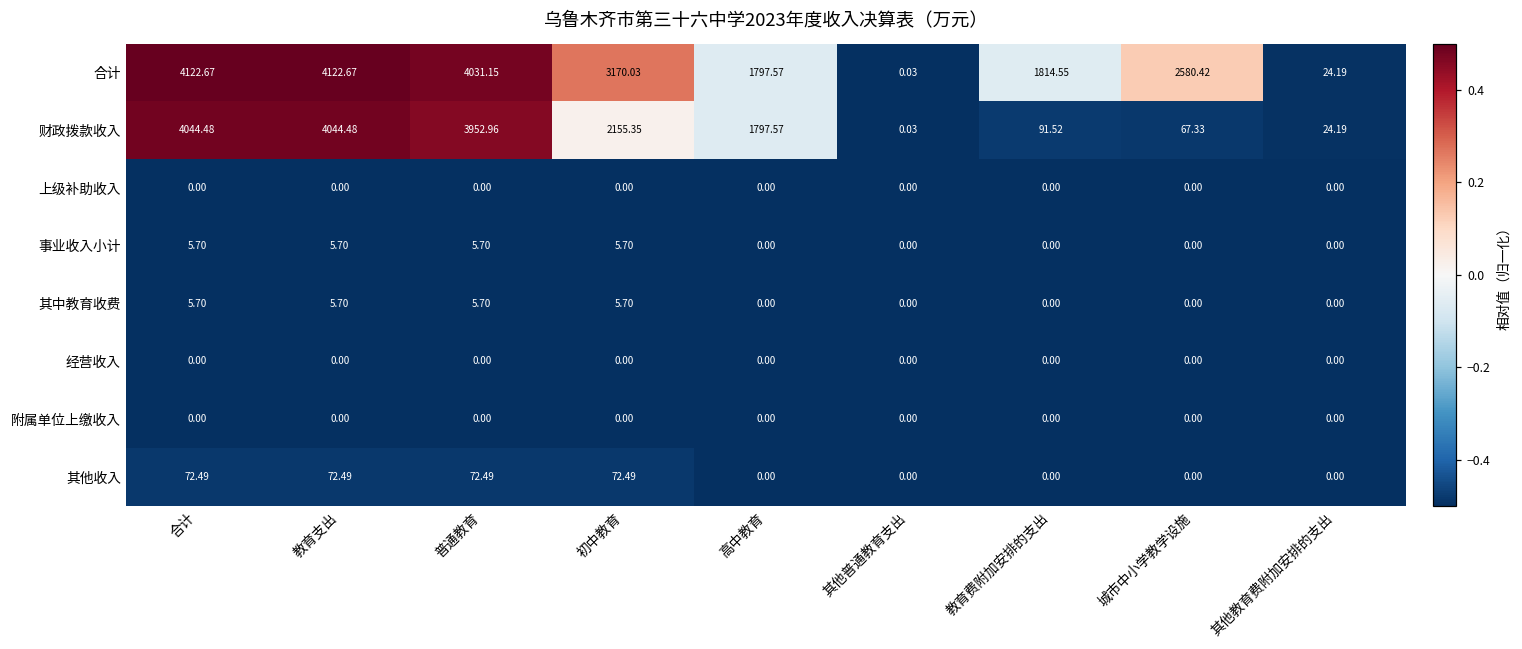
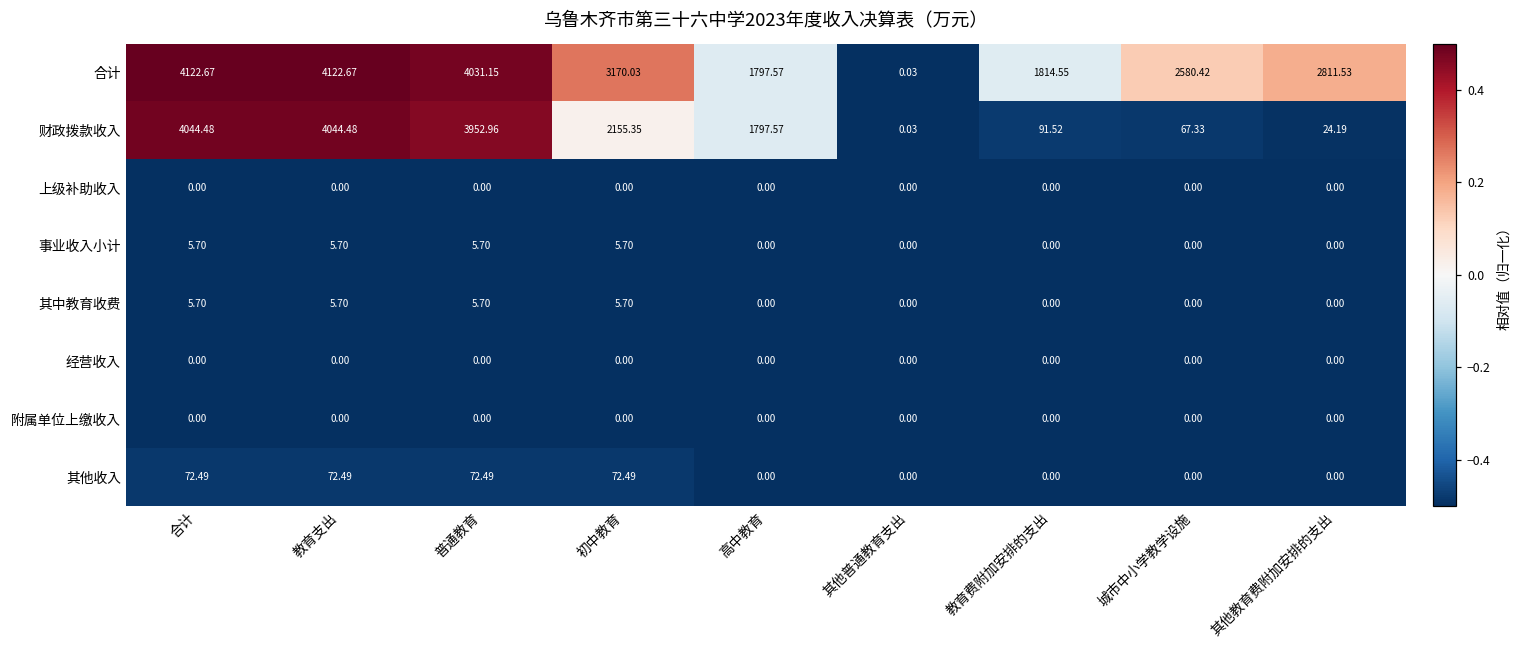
  {
    "合计": {
      "合计": 4122.67,
      "教育支出": 4122.67,
      "普通教育": 4031.15,
      "初中教育": 3170.03,
      "高中教育": 1797.57,
      "其他普通教育支出": 0.03,
      "教育费附加安排的支出": 1814.55,
      "城市中小学教学设施": 2580.42,
-     "其他教育费附加安排的支出": 24.19
+     "其他教育费附加安排的支出": 2811.53
    },
    "财政拨款收入": {
      "合计": 4044.48,
      "教育支出": 4044.48,
      "普通教育": 3952.96,
      "初中教育": 2155.35,
      "高中教育": 1797.57,
      "其他普通教育支出": 0.03,
      "教育费附加安排的支出": 91.52,
      "城市中小学教学设施": 67.33,
      "其他教育费附加安排的支出": 24.19
    },
    "上级补助收入": {
      "合计": 0.00,
      "教育支出": 0.00,
      "普通教育": 0.00,
      "初中教育": 0.00,
      "高中教育": 0.00,
      "其他普通教育支出": 0.00,
      "教育费附加安排的支出": 0.00,
      "城市中小学教学设施": 0.00,
      "其他教育费附加安排的支出": 0.00
    },
    "事业收入小计": {
      "合计": 5.70,
      "教育支出": 5.70,
      "普通教育": 5.70,
      "初中教育": 5.70,
      "高中教育": 0.00,
      "其他普通教育支出": 0.00,
      "教育费附加安排的支出": 0.00,
      "城市中小学教学设施": 0.00,
      "其他教育费附加安排的支出": 0.00
    },
    "其中教育收费": {
      "合计": 5.70,
      "教育支出": 5.70,
      "普通教育": 5.70,
      "初中教育": 5.70,
      "高中教育": 0.00,
      "其他普通教育支出": 0.00,
      "教育费附加安排的支出": 0.00,
      "城市中小学教学设施": 0.00,
      "其他教育费附加安排的支出": 0.00
    },
    "经营收入": {
      "合计": 0.00,
      "教育支出": 0.00,
      "普通教育": 0.00,
      "初中教育": 0.00,
      "高中教育": 0.00,
      "其他普通教育支出": 0.00,
      "教育费附加安排的支出": 0.00,
      "城市中小学教学设施": 0.00,
      "其他教育费附加安排的支出": 0.00
    },
    "附属单位上缴收入": {
      "合计": 0.00,
      "教育支出": 0.00,
      "普通教育": 0.00,
      "初中教育": 0.00,
      "高中教育": 0.00,
      "其他普通教育支出": 0.00,
      "教育费附加安排的支出": 0.00,
      "城市中小学教学设施": 0.00,
      "其他教育费附加安排的支出": 0.00
    },
    "其他收入": {
      "合计": 72.49,
      "教育支出": 72.49,
      "普通教育": 72.49,
      "初中教育": 72.49,
      "高中教育": 0.00,
      "其他普通教育支出": 0.00,
      "教育费附加安排的支出": 0.00,
      "城市中小学教学设施": 0.00,
      "其他教育费附加安排的支出": 0.00
    }
  }
